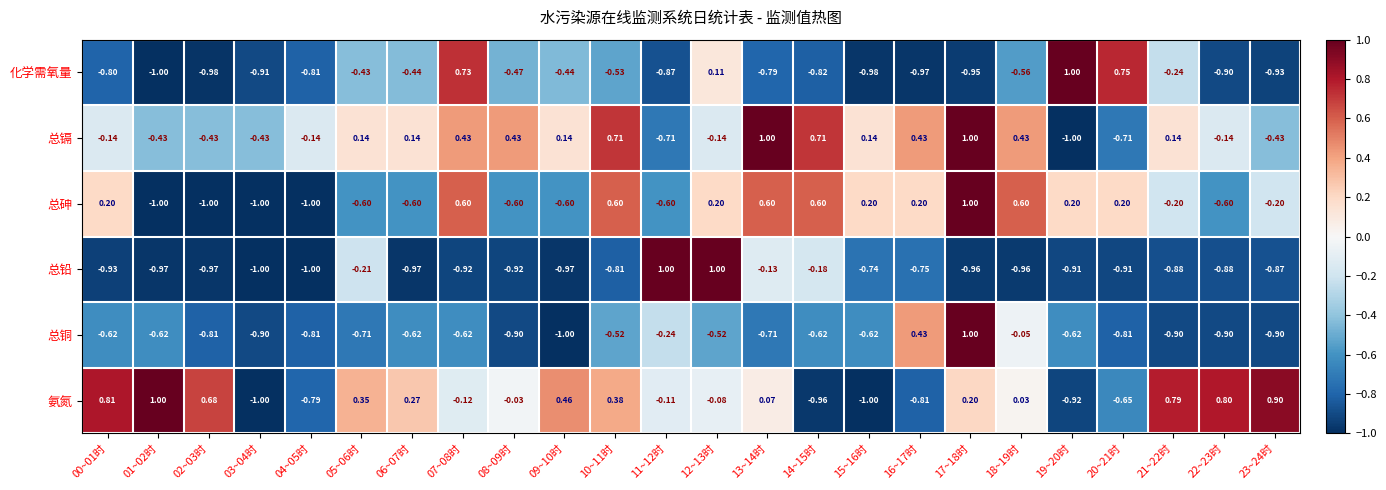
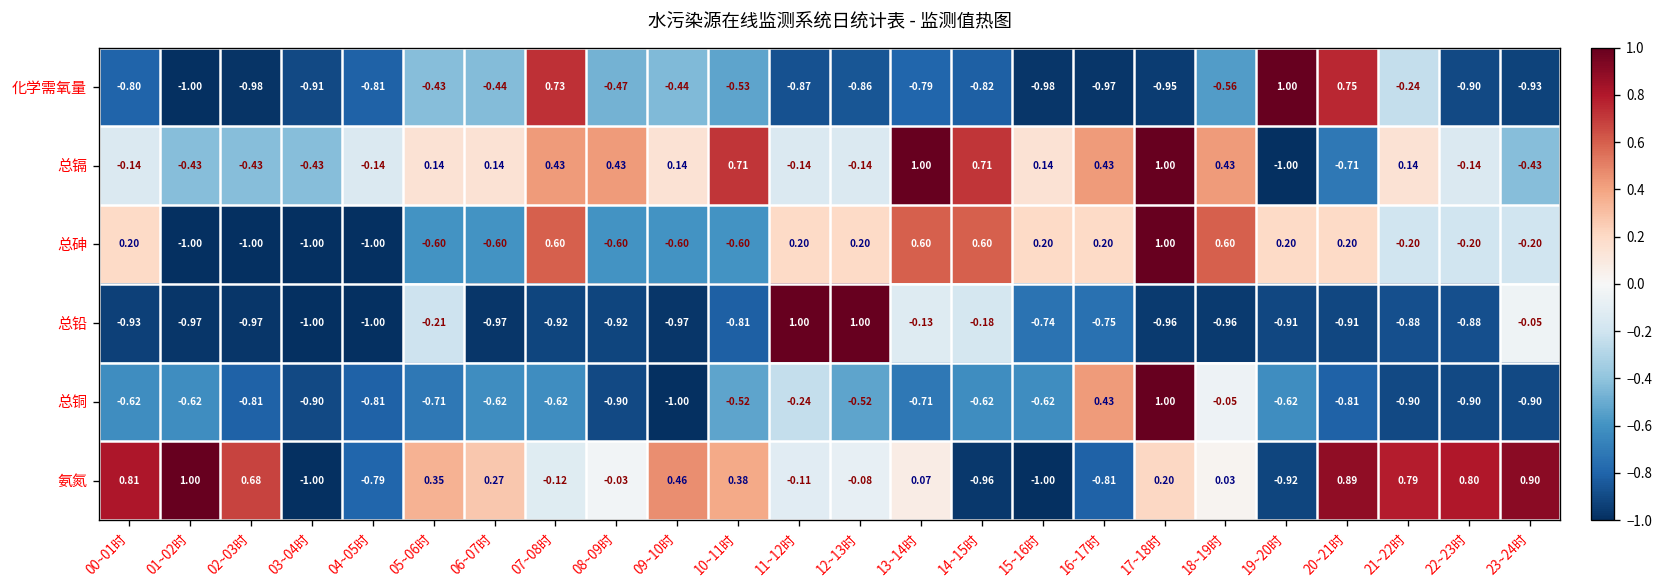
  {
    "化学需氧量": {
      "00~01时": -0.80,
      "01~02时": -1.00,
      "02~03时": -0.98,
      "03~04时": -0.91,
      "04~05时": -0.81,
      "05~06时": -0.43,
      "06~07时": -0.44,
      "07~08时": 0.73,
      "08~09时": -0.47,
      "09~10时": -0.44,
      "10~11时": -0.53,
      "11~12时": -0.87,
-     "12~13时": 0.11,
+     "12~13时": -0.86,
      "13~14时": -0.79,
      "14~15时": -0.82,
      "15~16时": -0.98,
      "16~17时": -0.97,
      "17~18时": -0.95,
      "18~19时": -0.56,
      "19~20时": 1.00,
      "20~21时": 0.75,
      "21~22时": -0.24,
      "22~23时": -0.90,
      "23~24时": -0.93
    },
    "总镉": {
      "00~01时": -0.14,
      "01~02时": -0.43,
      "02~03时": -0.43,
      "03~04时": -0.43,
      "04~05时": -0.14,
      "05~06时": 0.14,
      "06~07时": 0.14,
      "07~08时": 0.43,
      "08~09时": 0.43,
      "09~10时": 0.14,
      "10~11时": 0.71,
-     "11~12时": -0.71,
+     "11~12时": -0.14,
      "12~13时": -0.14,
      "13~14时": 1.00,
      "14~15时": 0.71,
      "15~16时": 0.14,
      "16~17时": 0.43,
      "17~18时": 1.00,
      "18~19时": 0.43,
      "19~20时": -1.00,
      "20~21时": -0.71,
      "21~22时": 0.14,
      "22~23时": -0.14,
      "23~24时": -0.43
    },
    "总砷": {
      "00~01时": 0.20,
      "01~02时": -1.00,
      "02~03时": -1.00,
      "03~04时": -1.00,
      "04~05时": -1.00,
      "05~06时": -0.60,
      "06~07时": -0.60,
      "07~08时": 0.60,
      "08~09时": -0.60,
      "09~10时": -0.60,
-     "10~11时": 0.60,
-     "11~12时": -0.60,
+     "10~11时": -0.60,
+     "11~12时": 0.20,
      "12~13时": 0.20,
      "13~14时": 0.60,
      "14~15时": 0.60,
      "15~16时": 0.20,
      "16~17时": 0.20,
      "17~18时": 1.00,
      "18~19时": 0.60,
      "19~20时": 0.20,
      "20~21时": 0.20,
      "21~22时": -0.20,
-     "22~23时": -0.60,
+     "22~23时": -0.20,
      "23~24时": -0.20
    },
    "总铅": {
      "00~01时": -0.93,
      "01~02时": -0.97,
      "02~03时": -0.97,
      "03~04时": -1.00,
      "04~05时": -1.00,
      "05~06时": -0.21,
      "06~07时": -0.97,
      "07~08时": -0.92,
      "08~09时": -0.92,
      "09~10时": -0.97,
      "10~11时": -0.81,
      "11~12时": 1.00,
      "12~13时": 1.00,
      "13~14时": -0.13,
      "14~15时": -0.18,
      "15~16时": -0.74,
      "16~17时": -0.75,
      "17~18时": -0.96,
      "18~19时": -0.96,
      "19~20时": -0.91,
      "20~21时": -0.91,
      "21~22时": -0.88,
      "22~23时": -0.88,
-     "23~24时": -0.87
+     "23~24时": -0.05
    },
    "总铜": {
      "00~01时": -0.62,
      "01~02时": -0.62,
      "02~03时": -0.81,
      "03~04时": -0.90,
      "04~05时": -0.81,
      "05~06时": -0.71,
      "06~07时": -0.62,
      "07~08时": -0.62,
      "08~09时": -0.90,
      "09~10时": -1.00,
      "10~11时": -0.52,
      "11~12时": -0.24,
      "12~13时": -0.52,
      "13~14时": -0.71,
      "14~15时": -0.62,
      "15~16时": -0.62,
      "16~17时": 0.43,
      "17~18时": 1.00,
      "18~19时": -0.05,
      "19~20时": -0.62,
      "20~21时": -0.81,
      "21~22时": -0.90,
      "22~23时": -0.90,
      "23~24时": -0.90
    },
    "氨氮": {
      "00~01时": 0.81,
      "01~02时": 1.00,
      "02~03时": 0.68,
      "03~04时": -1.00,
      "04~05时": -0.79,
      "05~06时": 0.35,
      "06~07时": 0.27,
      "07~08时": -0.12,
      "08~09时": -0.03,
      "09~10时": 0.46,
      "10~11时": 0.38,
      "11~12时": -0.11,
      "12~13时": -0.08,
      "13~14时": 0.07,
      "14~15时": -0.96,
      "15~16时": -1.00,
      "16~17时": -0.81,
      "17~18时": 0.20,
      "18~19时": 0.03,
      "19~20时": -0.92,
-     "20~21时": -0.65,
+     "20~21时": 0.89,
      "21~22时": 0.79,
      "22~23时": 0.80,
      "23~24时": 0.90
    }
  }
